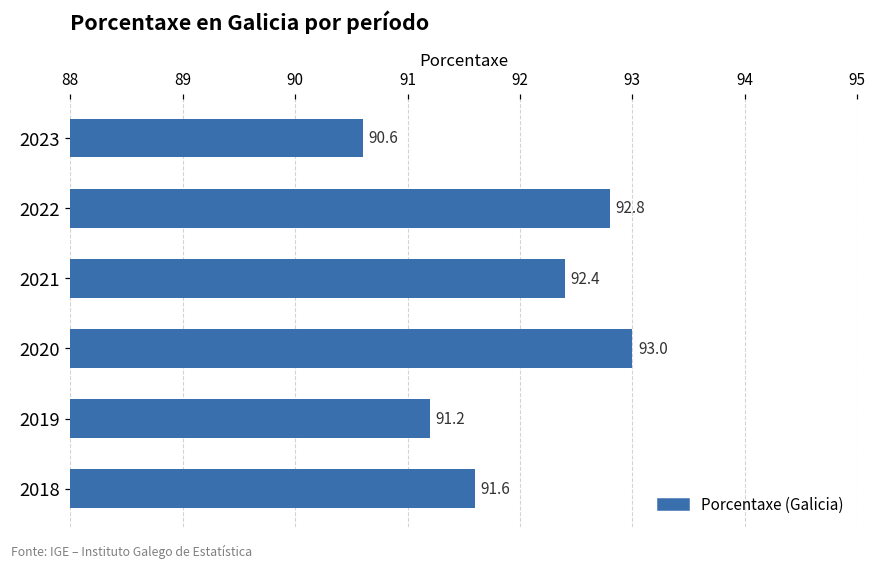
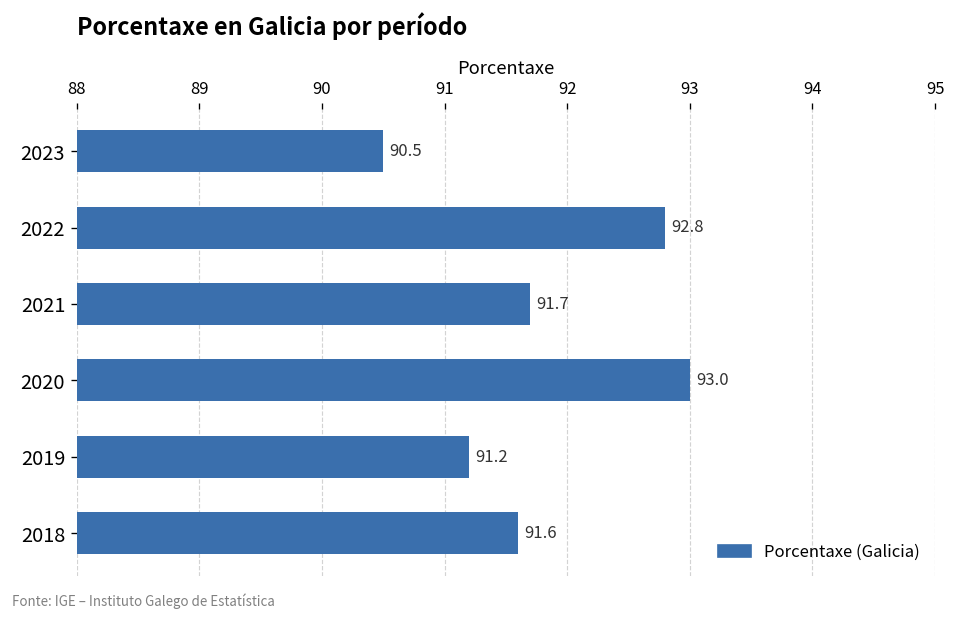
  {
-   "2023": 90.6,
+   "2023": 90.5,
    "2022": 92.8,
-   "2021": 92.4,
+   "2021": 91.7,
    "2020": 93.0,
    "2019": 91.2,
    "2018": 91.6
  }
